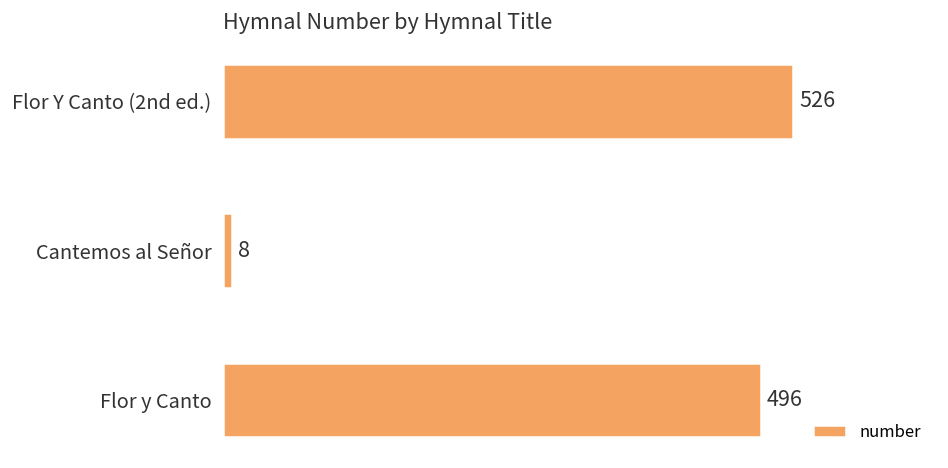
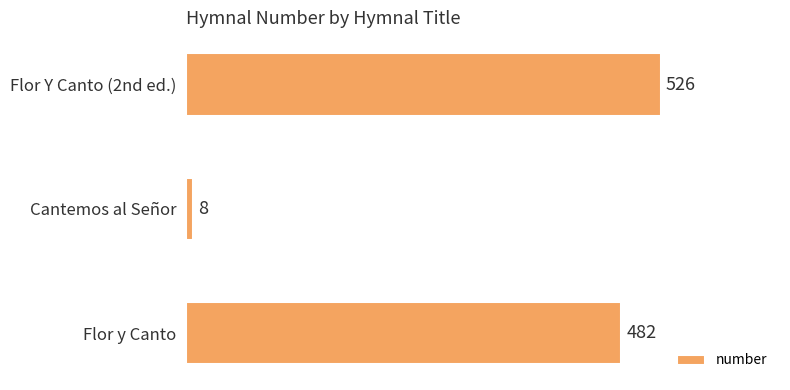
  {
    "Flor Y Canto (2nd ed.)": 526,
    "Cantemos al Señor": 8,
-   "Flor y Canto": 496
+   "Flor y Canto": 482
  }
